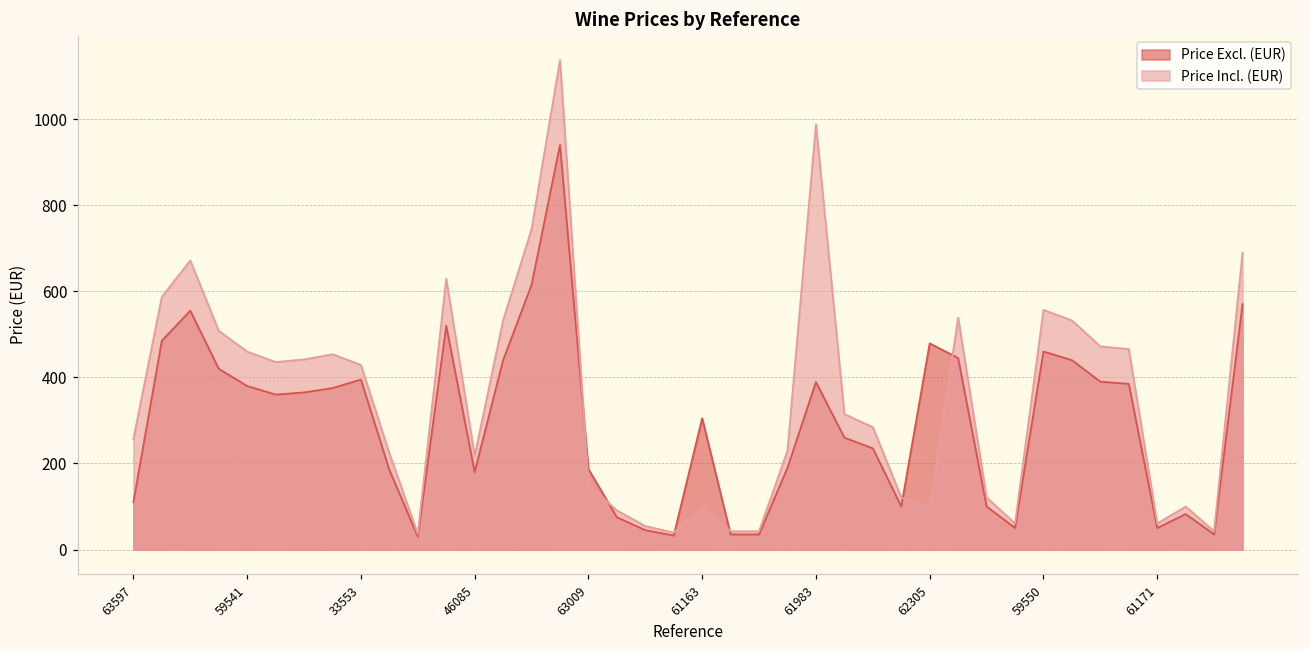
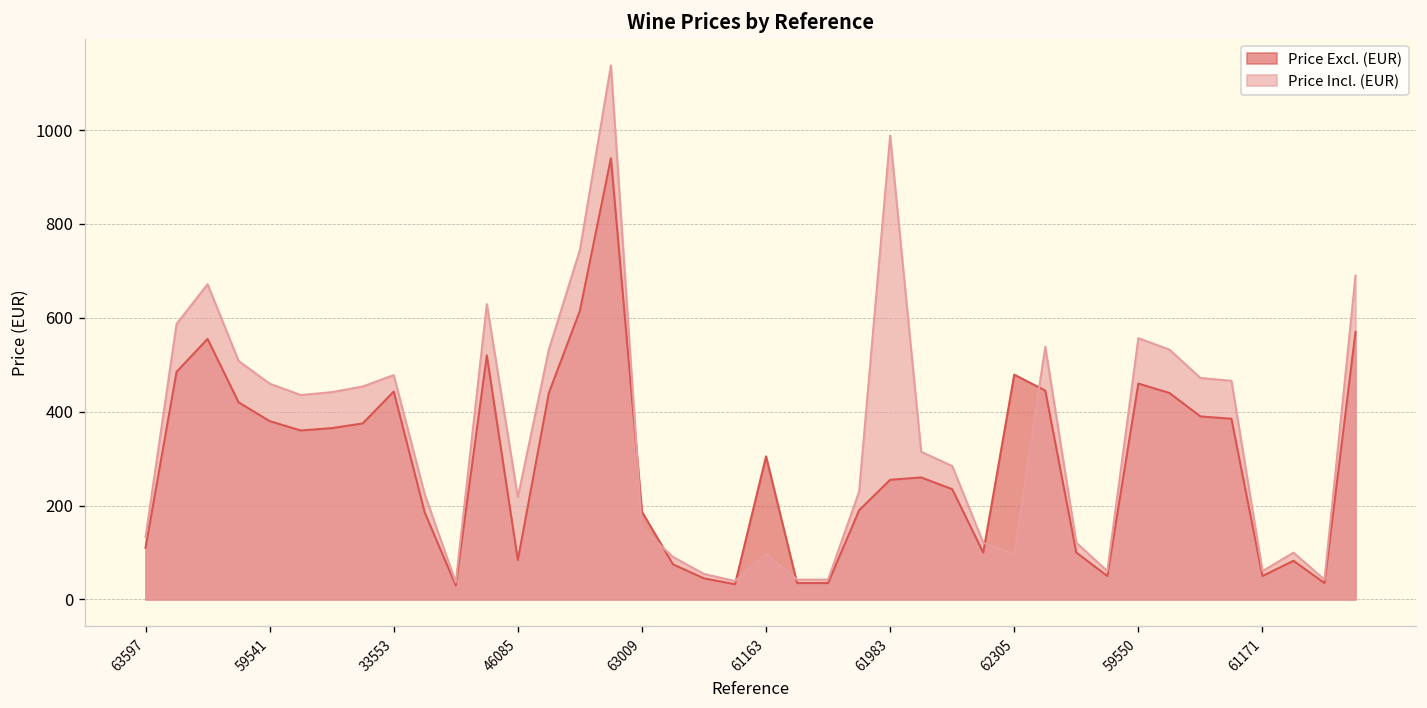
  {
    "Price Excl. (EUR)": {
      "63597": 110,
      "59541": 380,
-     "33553": 400,
-     "46085": 180,
+     "33553": 440,
+     "46085": 80,
      "63009": 190,
      "61163": 310,
-     "61983": 390,
+     "61983": 260,
      "62305": 480,
      "59550": 460,
      "61171": 50
    },
    "Price Incl. (EUR)": {
-     "63597": 260,
+     "63597": 130,
      "59541": 460,
-     "33553": 430,
+     "33553": 480,
      "46085": 220,
      "63009": 150,
      "61163": 100,
      "61983": 990,
      "62305": 100,
      "59550": 560,
      "61171": 60
    }
  }
